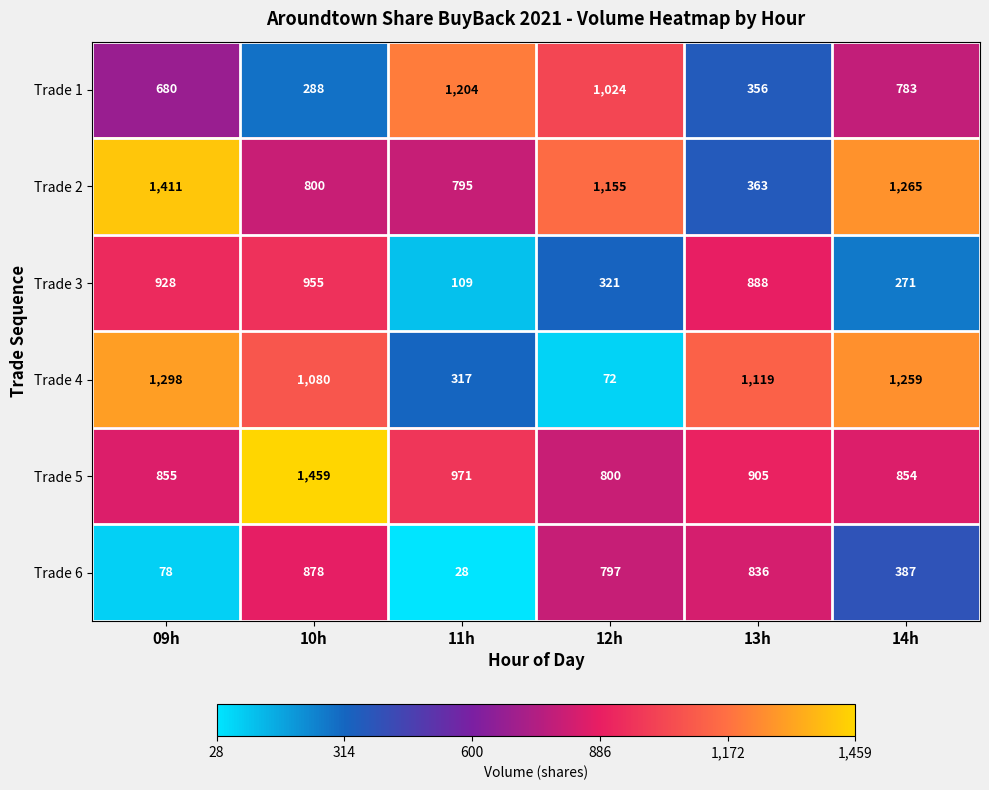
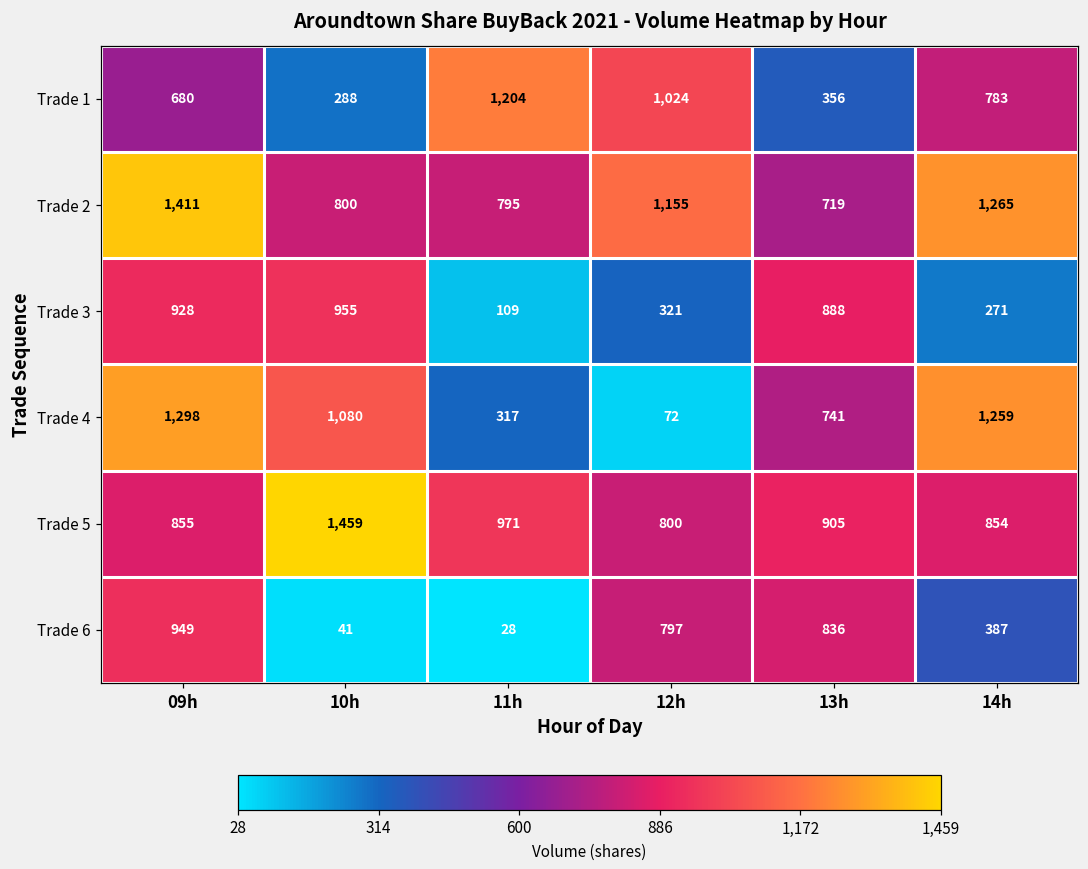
  {
    "Trade 1": {
      "09h": "680",
      "10h": "288",
      "11h": "1,204",
      "12h": "1,024",
      "13h": "356",
      "14h": "783"
    },
    "Trade 2": {
      "09h": "1,411",
      "10h": "800",
      "11h": "795",
      "12h": "1,155",
-     "13h": "363",
+     "13h": "719",
      "14h": "1,265"
    },
    "Trade 3": {
      "09h": "928",
      "10h": "955",
      "11h": "109",
      "12h": "321",
      "13h": "888",
      "14h": "271"
    },
    "Trade 4": {
      "09h": "1,298",
      "10h": "1,080",
      "11h": "317",
      "12h": "72",
-     "13h": "1,119",
+     "13h": "741",
      "14h": "1,259"
    },
    "Trade 5": {
      "09h": "855",
      "10h": "1,459",
      "11h": "971",
      "12h": "800",
      "13h": "905",
      "14h": "854"
    },
    "Trade 6": {
-     "09h": "78",
-     "10h": "878",
+     "09h": "949",
+     "10h": "41",
      "11h": "28",
      "12h": "797",
      "13h": "836",
      "14h": "387"
    }
  }
